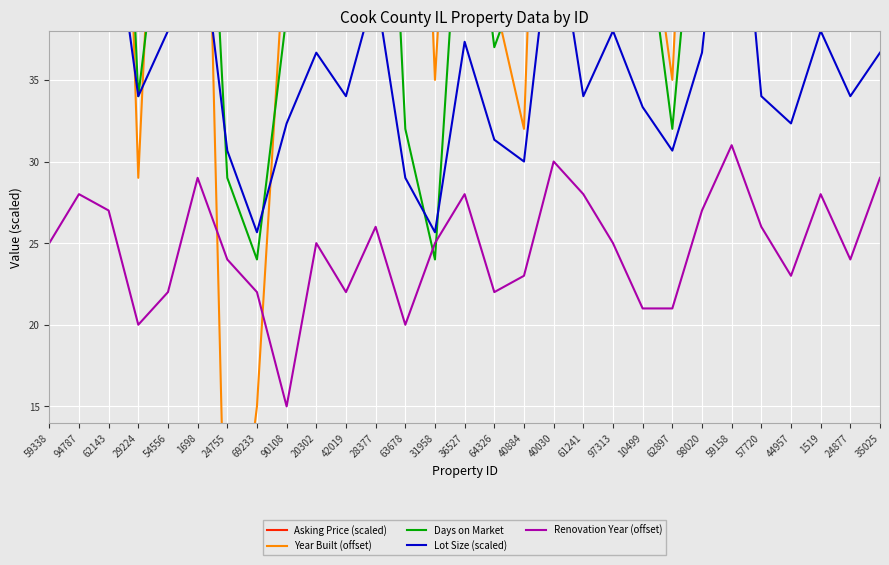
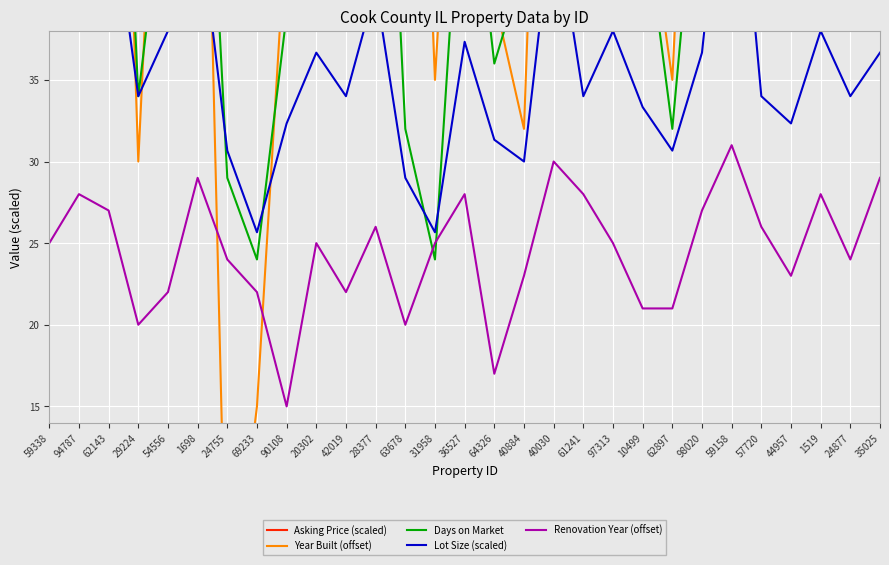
  {
    "Year Built (offset)": {
-     "29224": 29.0,
+     "29224": 30.0,
      "69233": 15.0,
      "31958": 35.0,
      "40884": 32.0,
      "62897": 35.0
    },
    "Days on Market": {
      "24755": 29.0,
      "69233": 24.0,
      "63678": 32.0,
      "31958": 24.0,
-     "64326": 37.0,
+     "64326": 36.0,
      "62897": 32.0
    },
    "Lot Size (scaled)": {
      "54556": 38.0,
      "24755": 30.7,
      "69233": 25.7,
      "90108": 32.3,
      "20302": 36.7,
      "42019": 34.0,
      "63678": 29.0,
      "31958": 25.7,
      "36527": 37.3,
      "64326": 31.3,
      "40884": 30.0,
      "61241": 34.0,
      "97313": 38.0,
      "10499": 33.3,
      "62897": 30.7,
      "98020": 36.7,
      "57720": 34.0,
      "44957": 32.3,
      "1519": 38.0,
      "24877": 34.0,
      "35025": 36.7
    },
    "Renovation Year (offset)": {
      "59338": 25.0,
      "94787": 28.0,
      "62143": 27.0,
      "29224": 20.0,
      "54556": 22.0,
      "1698": 29.0,
      "24755": 24.0,
      "69233": 22.0,
      "90108": 15.0,
      "20302": 25.0,
      "42019": 22.0,
      "28377": 26.0,
      "63678": 20.0,
      "31958": 25.0,
      "36527": 28.0,
-     "64326": 22.0,
+     "64326": 17.0,
      "40884": 23.0,
      "40030": 30.0,
      "61241": 28.0,
      "97313": 25.0,
      "10499": 21.0,
      "62897": 21.0,
      "98020": 27.0,
      "59158": 31.0,
      "57720": 26.0,
      "44957": 23.0,
      "1519": 28.0,
      "24877": 24.0,
      "35025": 29.0
    }
  }
